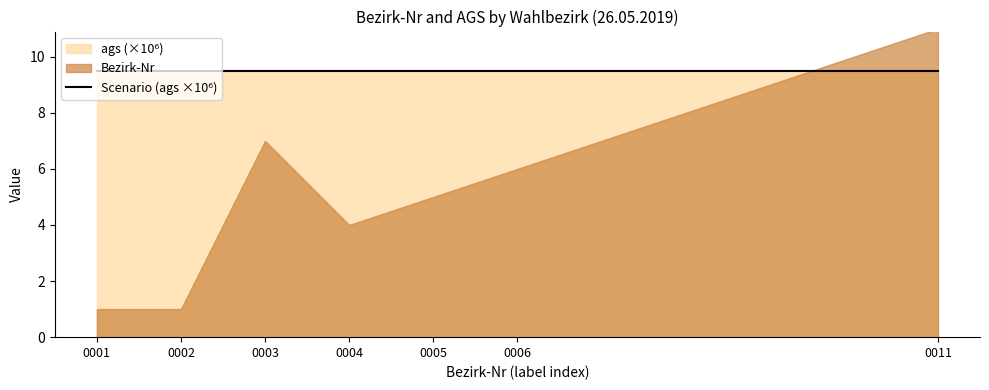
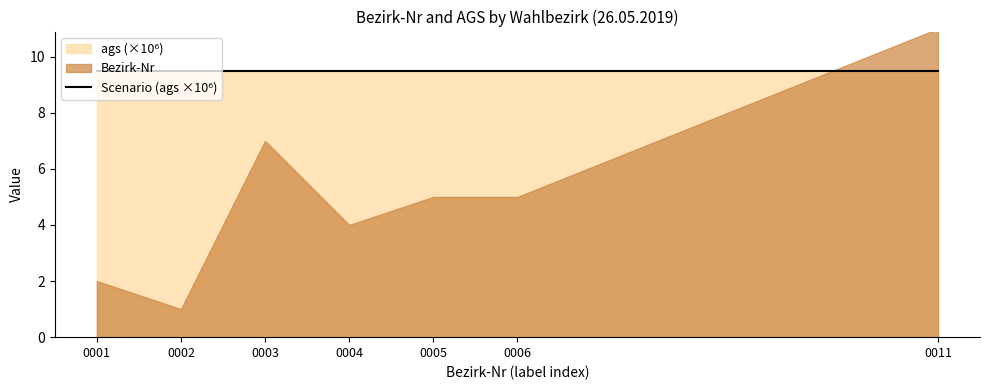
  {
    "ags (×10⁶)": {
      "0003": 9.5,
      "0004": 9.5,
      "0005": 9.5,
      "0006": 9.5,
      "0011": 9.5
    },
    "Bezirk-Nr": {
-     "0001": 1,
+     "0001": 2,
      "0002": 1,
      "0003": 7,
      "0004": 4,
      "0005": 5,
-     "0006": 6
+     "0006": 5
    }
  }
